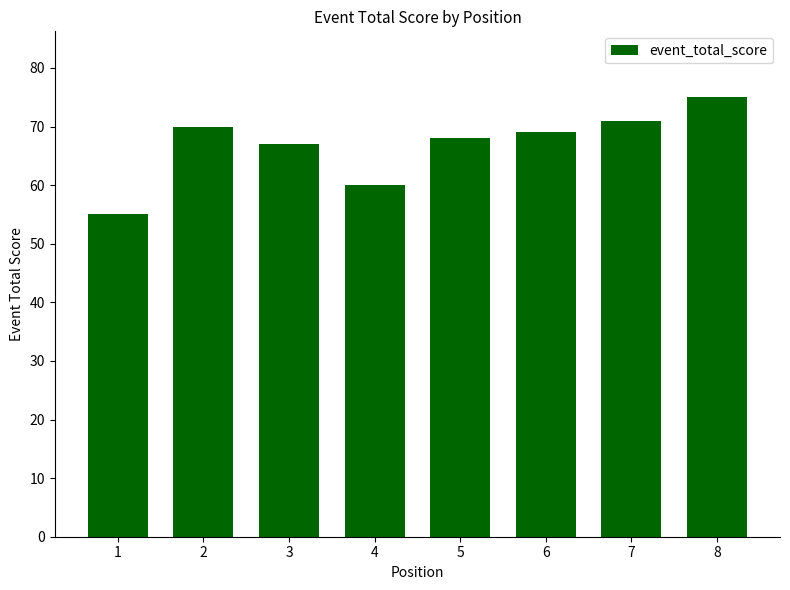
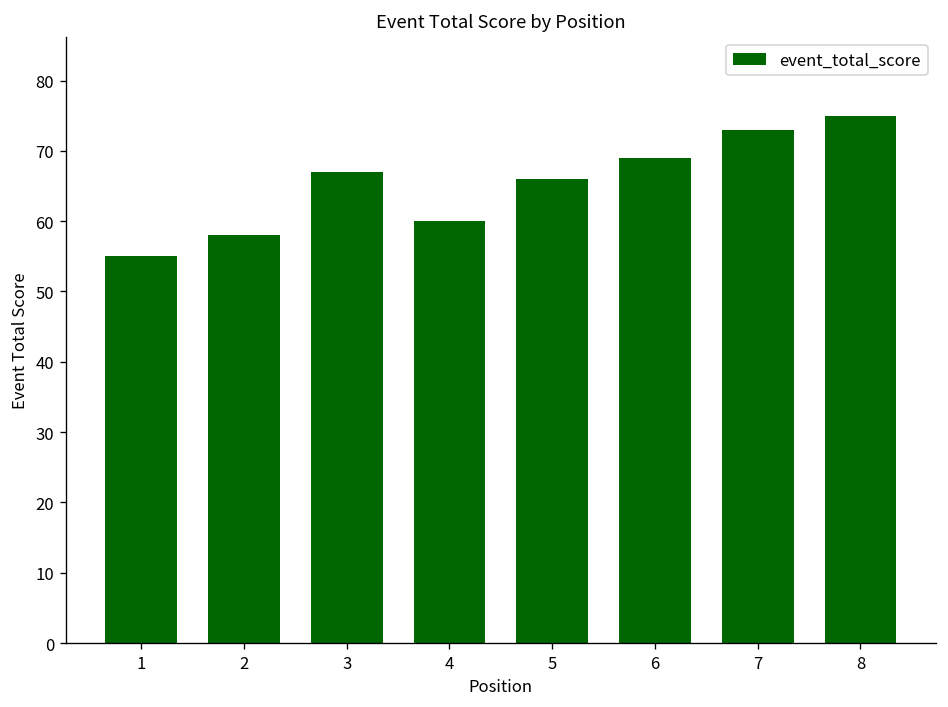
  {
    "1": 55,
-   "2": 70,
+   "2": 58,
    "3": 67,
    "4": 60,
-   "5": 68,
+   "5": 66,
    "6": 69,
-   "7": 71,
+   "7": 73,
    "8": 75
  }
